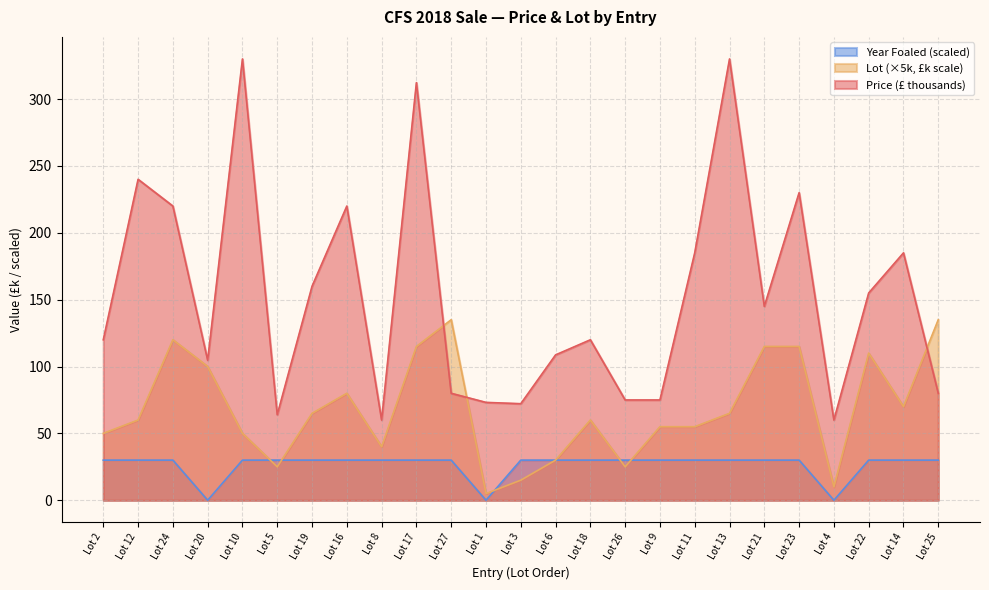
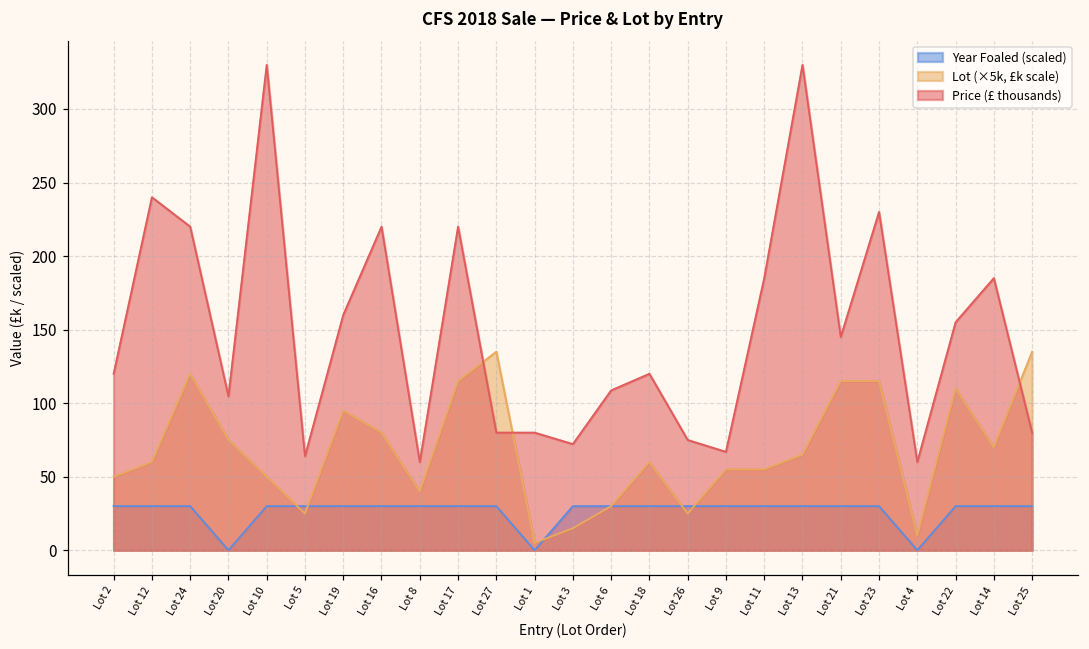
  {
    "Year Foaled (scaled)": {
      "Lot 2": 30,
      "Lot 12": 30,
      "Lot 24": 30,
      "Lot 20": 0,
      "Lot 10": 30,
      "Lot 5": 30,
      "Lot 19": 30,
      "Lot 16": 30,
      "Lot 8": 30,
      "Lot 17": 30,
      "Lot 27": 30,
      "Lot 1": 0,
      "Lot 3": 30,
      "Lot 18": 30,
      "Lot 26": 30,
      "Lot 9": 30,
      "Lot 11": 30,
      "Lot 13": 30,
      "Lot 21": 30,
      "Lot 23": 30,
      "Lot 4": 0,
      "Lot 22": 30,
      "Lot 14": 30,
      "Lot 25": 30
    },
    "Lot (×5k, £k scale)": {
      "Lot 2": 50,
      "Lot 12": 60,
      "Lot 24": 120,
-     "Lot 20": 100,
+     "Lot 20": 75,
      "Lot 10": 50,
      "Lot 5": 25,
-     "Lot 19": 65,
+     "Lot 19": 95,
      "Lot 16": 80,
      "Lot 8": 40,
      "Lot 17": 115,
      "Lot 27": 135,
      "Lot 1": 5,
      "Lot 3": 15,
      "Lot 18": 60,
      "Lot 26": 25,
      "Lot 9": 55,
      "Lot 11": 55,
      "Lot 13": 65,
      "Lot 21": 115,
      "Lot 23": 115,
      "Lot 4": 10,
      "Lot 22": 110,
      "Lot 14": 70,
      "Lot 25": 135
    },
    "Price (£ thousands)": {
      "Lot 2": 120,
      "Lot 12": 240,
      "Lot 24": 220,
      "Lot 20": 105,
      "Lot 10": 330,
      "Lot 5": 64,
      "Lot 19": 160,
      "Lot 16": 220,
      "Lot 8": 60,
-     "Lot 17": 312,
+     "Lot 17": 220,
      "Lot 27": 80,
-     "Lot 1": 73,
+     "Lot 1": 80,
      "Lot 3": 72,
      "Lot 6": 109,
      "Lot 18": 120,
      "Lot 26": 75,
-     "Lot 9": 75,
+     "Lot 9": 67,
      "Lot 11": 185,
      "Lot 13": 330,
      "Lot 21": 145,
      "Lot 23": 230,
      "Lot 4": 60,
      "Lot 22": 155,
      "Lot 14": 185,
      "Lot 25": 80
    }
  }
